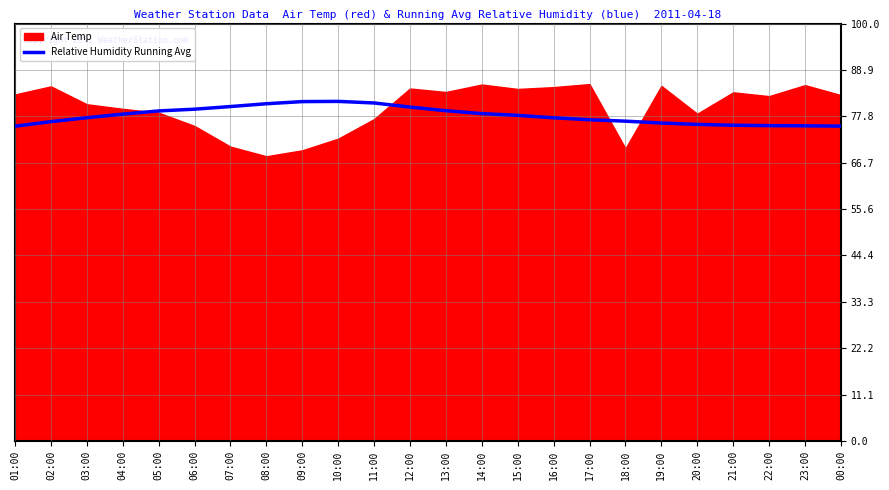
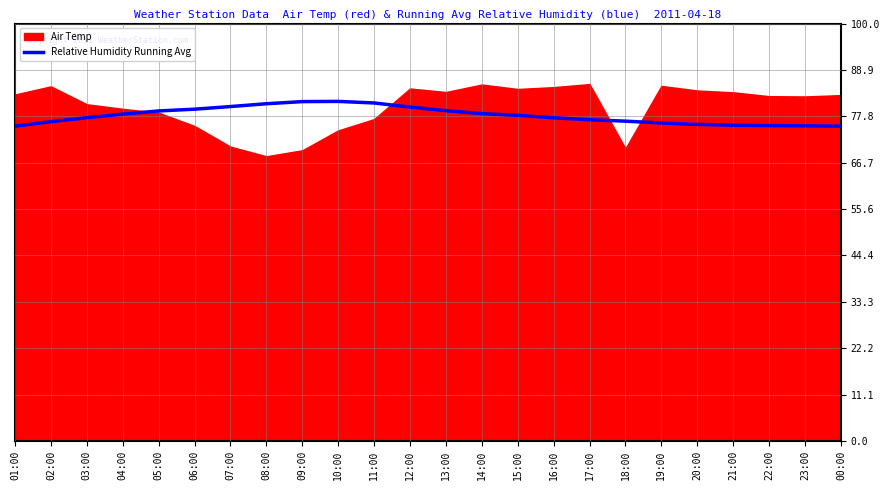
  {
    "Relative Humidity Running Avg": {
      "01:00": 75,
      "02:00": 77,
      "03:00": 77,
      "04:00": 78,
      "06:00": 79,
      "07:00": 80,
      "08:00": 81,
      "09:00": 81,
      "10:00": 81,
      "11:00": 81,
      "12:00": 80,
      "13:00": 79,
      "14:00": 78,
      "15:00": 78,
      "16:00": 77,
      "17:00": 77,
      "18:00": 77,
      "19:00": 76,
      "20:00": 76,
      "21:00": 76,
      "22:00": 76,
      "23:00": 75,
      "00:00": 75
    },
    "Air Temp": {
      "01:00": 83,
      "02:00": 85,
      "03:00": 81,
      "04:00": 80,
      "06:00": 75,
      "07:00": 71,
      "08:00": 68,
      "09:00": 70,
-     "10:00": 72,
+     "10:00": 74,
      "11:00": 77,
      "12:00": 84,
      "13:00": 84,
      "14:00": 85,
      "15:00": 84,
      "16:00": 85,
      "17:00": 86,
      "18:00": 70,
      "19:00": 85,
-     "20:00": 78,
+     "20:00": 84,
      "21:00": 84,
      "22:00": 83,
-     "23:00": 85,
+     "23:00": 83,
      "00:00": 83
    }
  }
